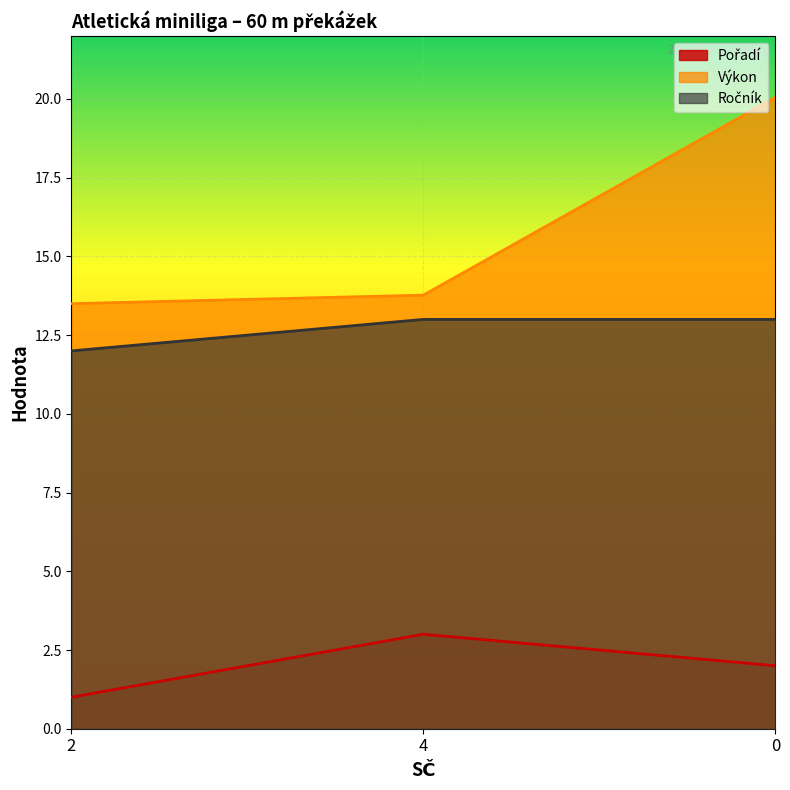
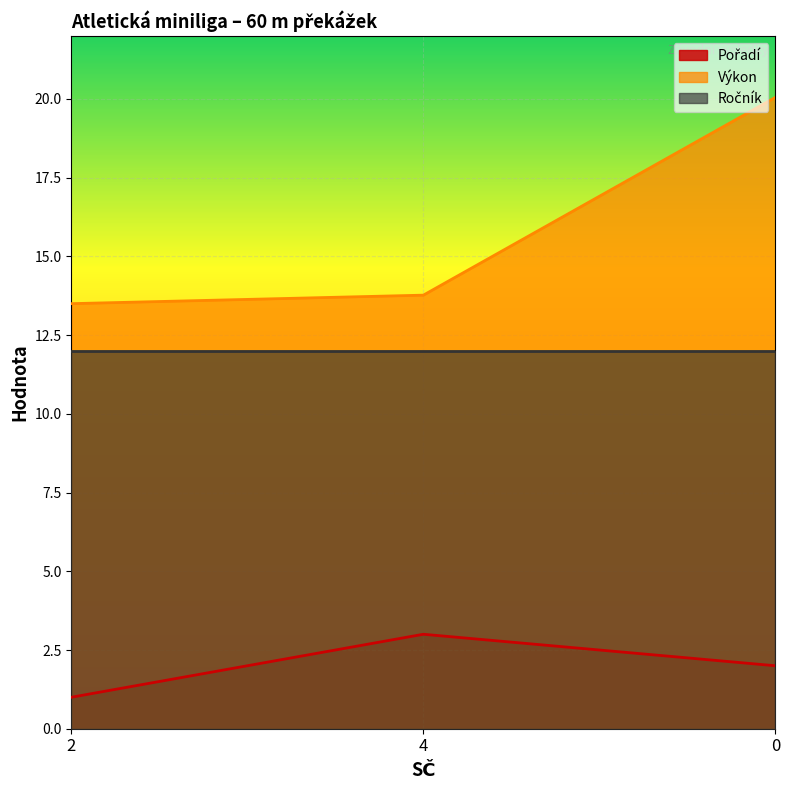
  {
    "Pořadí": {
      "2": 1,
      "4": 3,
      "0": 2
    },
    "Výkon": {
      "2": 13.5,
      "4": 13.8,
      "0": 20
    },
    "Ročník": {
      "2": 12,
-     "4": 13,
-     "0": 13
+     "4": 12,
+     "0": 12
    }
  }
